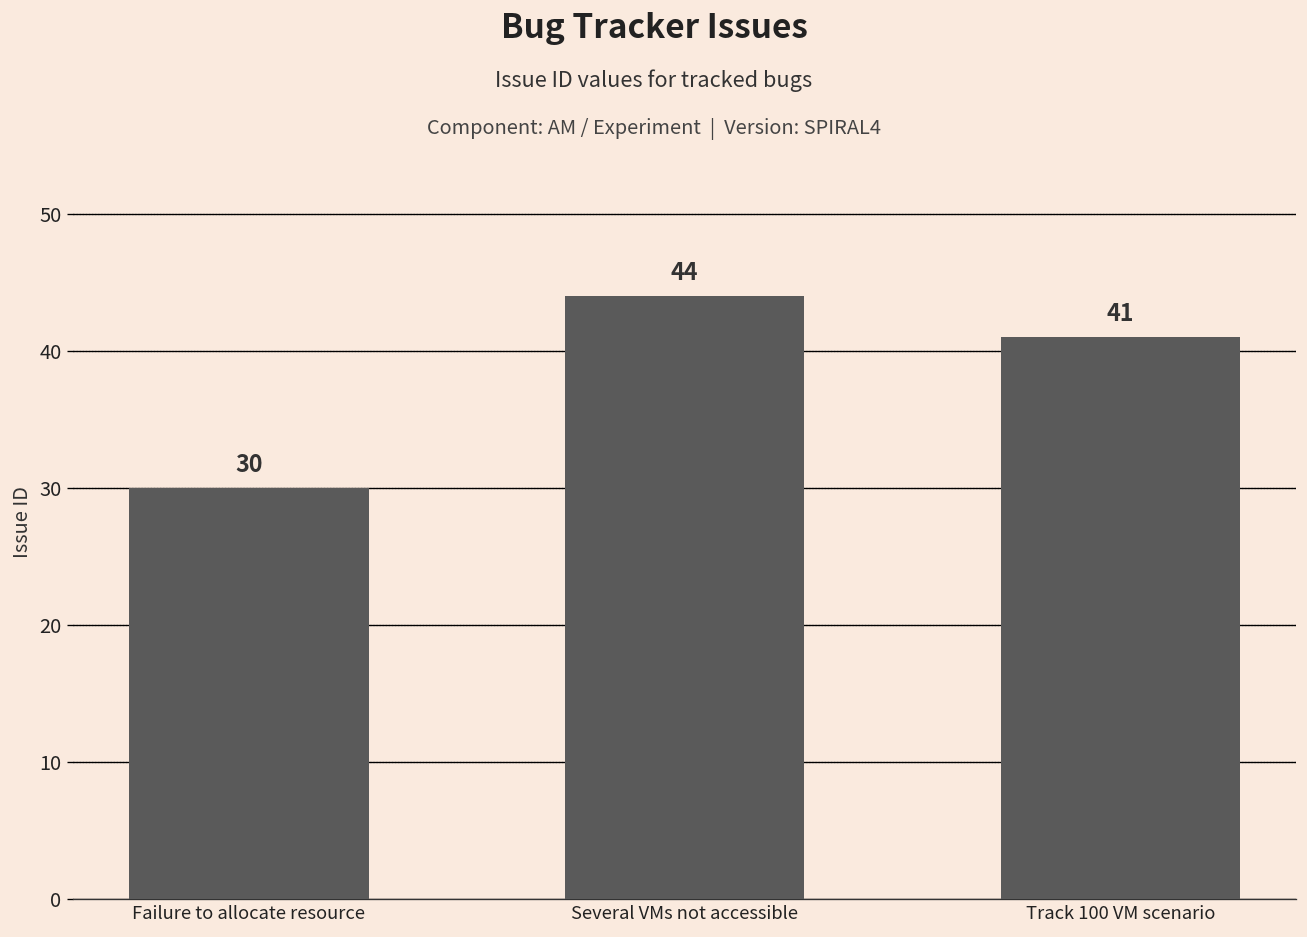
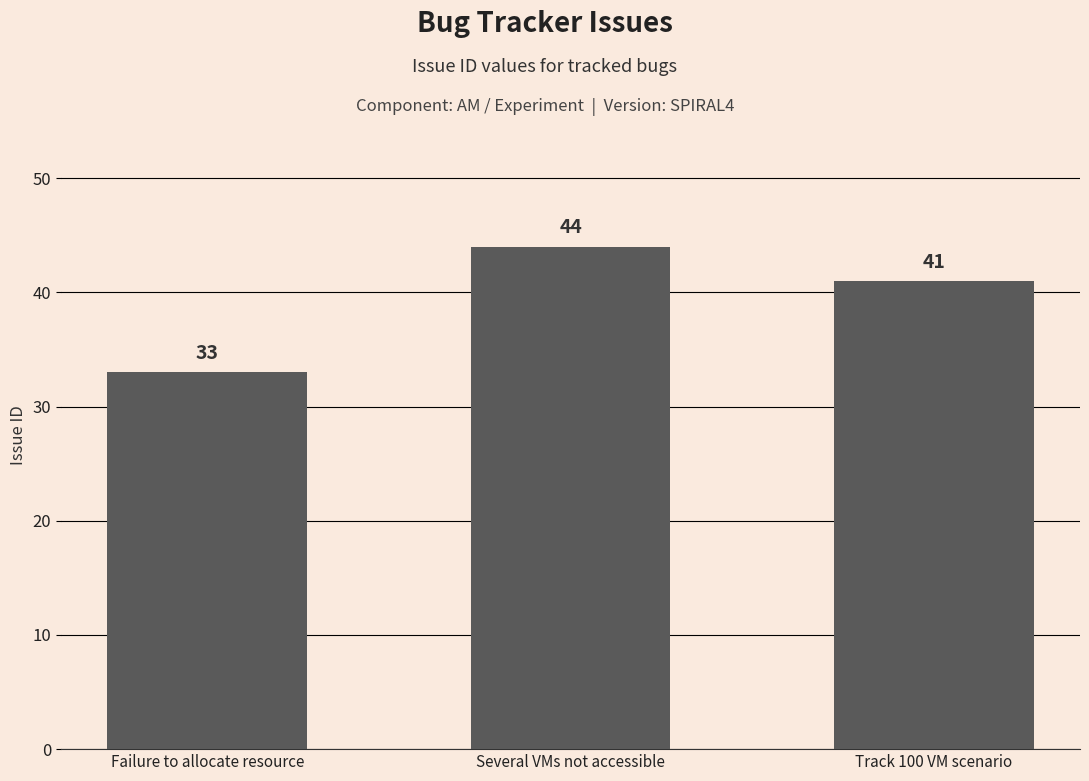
  {
-   "Failure to allocate resource": 30,
+   "Failure to allocate resource": 33,
    "Several VMs not accessible": 44,
    "Track 100 VM scenario": 41
  }
